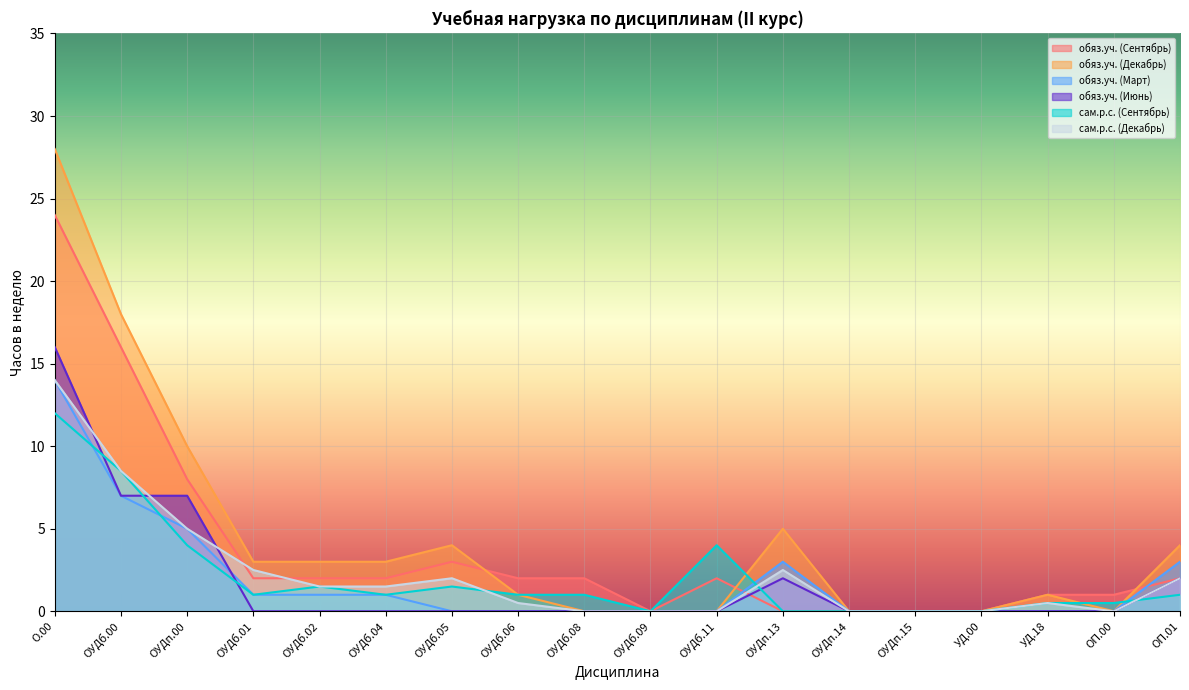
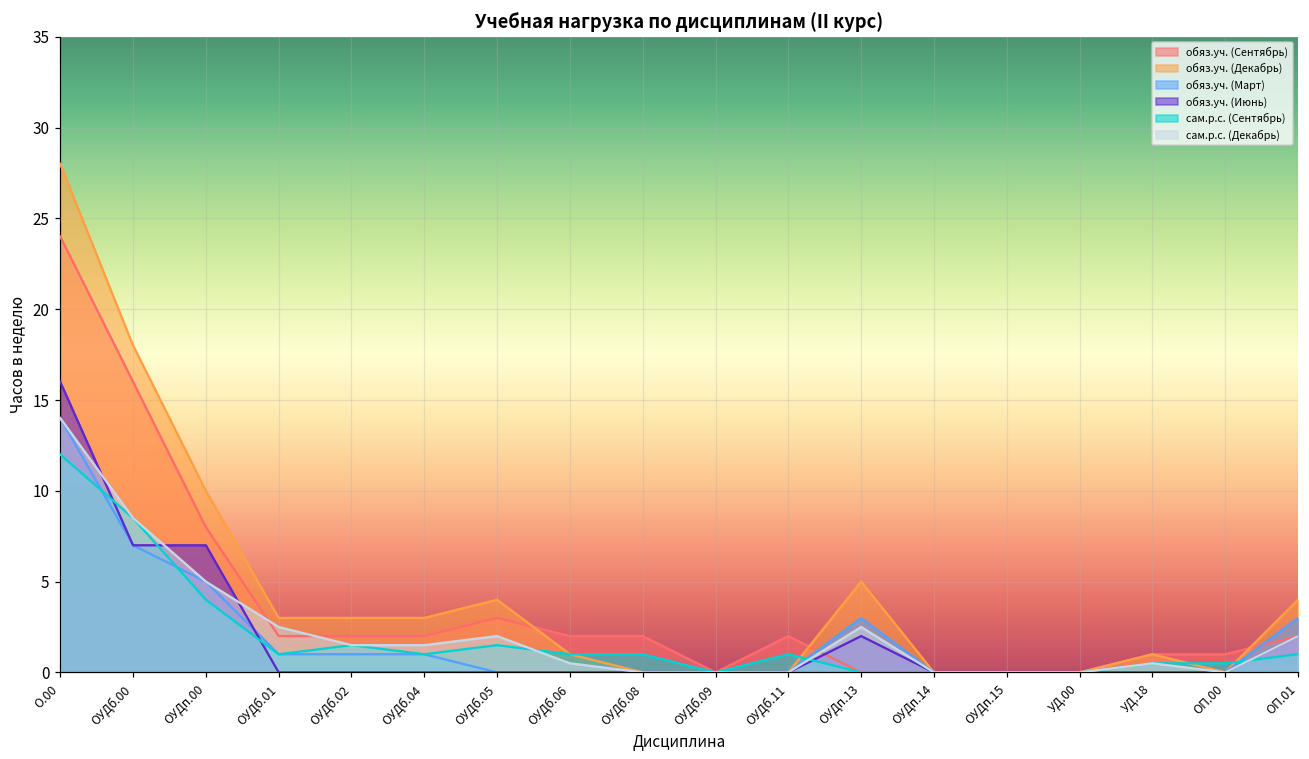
  {
    "обяз.уч. (Март)": {
      "ОУДб.02": 1,
      "ОУДп.13": 3,
      "ОП.01": 3
    },
    "обяз.уч. (Июнь)": {
      "О.00": 16,
      "ОУДп.00": 7,
      "ОУДб.01": 0,
      "ОУДб.02": 0,
      "ОУДб.04": 0,
      "ОУДп.13": 2
    },
    "сам.р.с. (Сентябрь)": {
      "О.00": 12,
      "ОУДп.00": 4,
      "ОУДб.05": 1.5,
      "ОУДб.08": 1,
-     "ОУДб.11": 4,
+     "ОУДб.11": 1,
      "ОП.00": 0.5,
      "ОП.01": 1
    },
    "сам.р.с. (Декабрь)": {
      "ОУДб.01": 2.5,
      "ОУДб.04": 1.5,
      "ОУДб.05": 2,
      "ОУДб.06": 0.5,
      "ОУДп.13": 2.5
    }
  }
